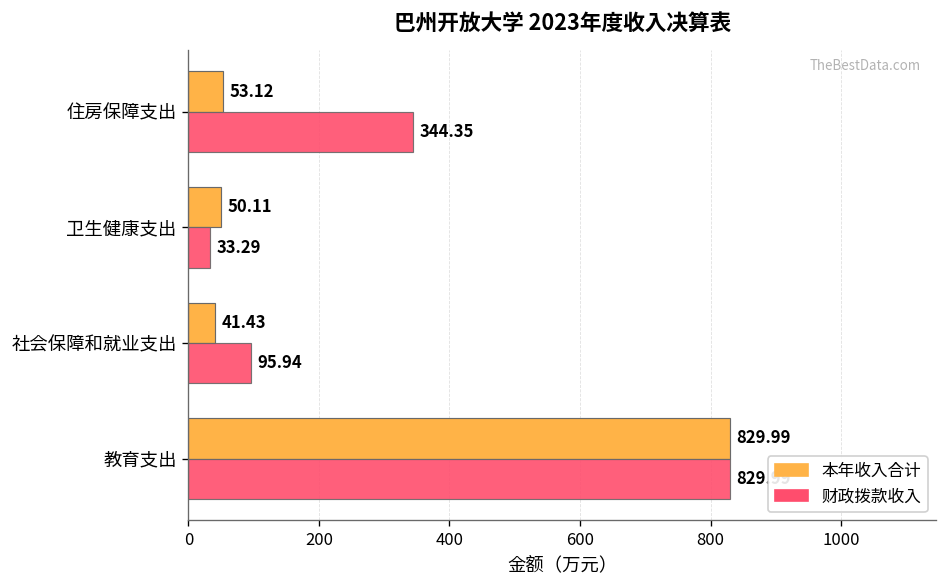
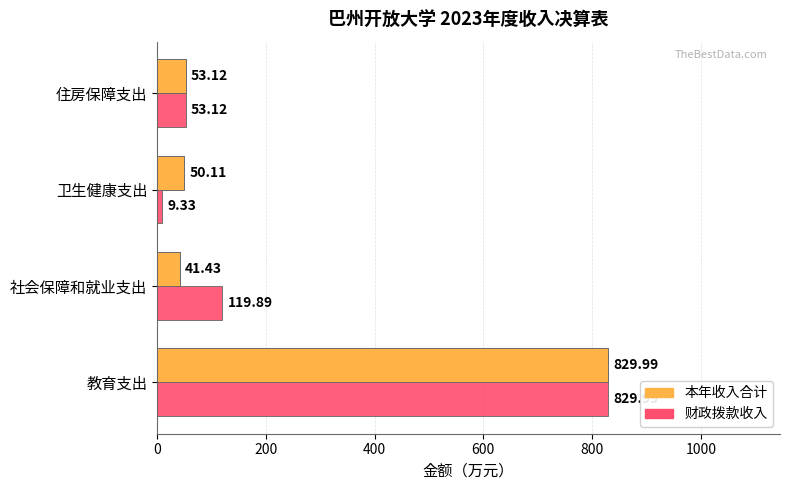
  {
    "本年收入合计": {
      "住房保障支出": 53.12,
      "卫生健康支出": 50.11,
      "社会保障和就业支出": 41.43,
      "教育支出": 829.99
    },
    "财政拨款收入": {
-     "住房保障支出": 344.35,
-     "卫生健康支出": 33.29,
-     "社会保障和就业支出": 95.94
+     "住房保障支出": 53.12,
+     "卫生健康支出": 9.33,
+     "社会保障和就业支出": 119.89
    }
  }
